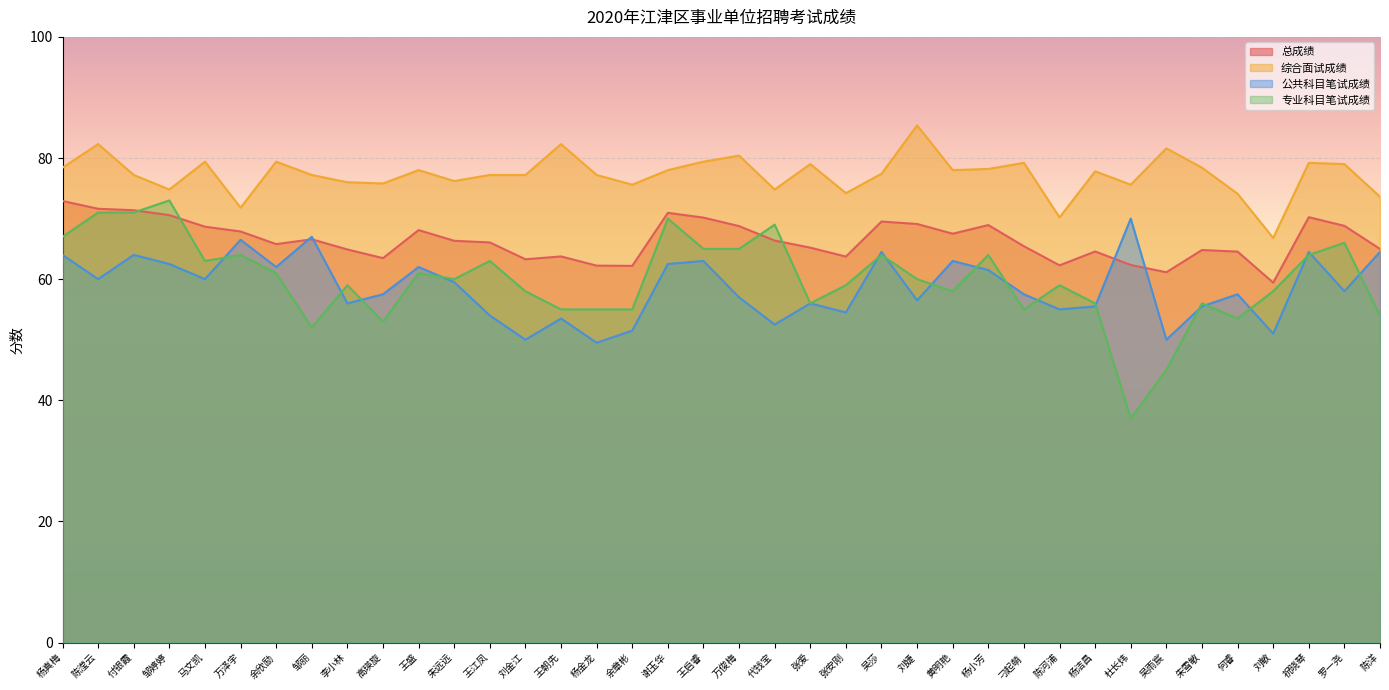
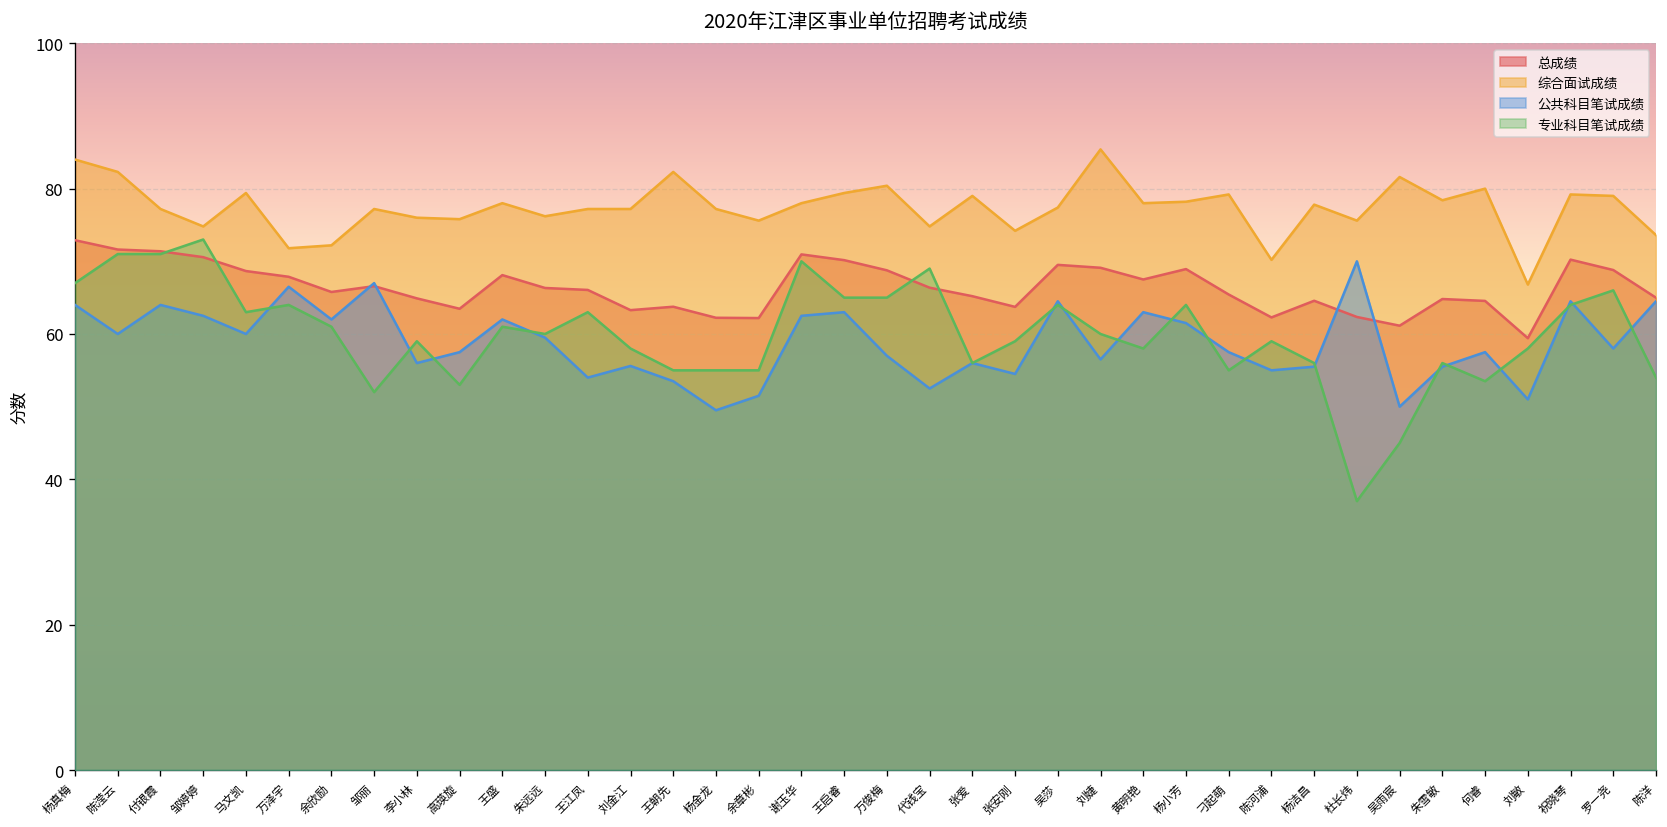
  {
    "总成绩": {
      "杨真梅": 73,
      "陈滢云": 72,
      "邹婷婷": 71,
      "马文凯": 69,
      "万泽宇": 68,
      "余欣励": 66,
      "邹丽": 67,
      "李小林": 65,
      "高瑛旋": 63,
      "王盛": 68,
      "朱远远": 66,
      "王江凤": 66,
      "刘金江": 63,
      "王朝先": 64,
      "杨金龙": 62,
      "余章彬": 62,
      "谢玉华": 71,
      "王启睿": 70,
      "万俊梅": 69,
      "代钱宝": 66,
      "张爱": 65,
      "张安刚": 64,
      "吴莎": 70,
      "刘婕": 69,
      "黄明艳": 68,
      "杨小芳": 69,
      "刁起萌": 65,
      "陈河浦": 62,
      "杨洁昌": 65,
      "杜长炜": 62,
      "吴雨宸": 61,
      "朱雪敏": 65,
      "何睿": 65,
      "刘敏": 59,
      "祝晓琴": 70,
      "罗一尧": 69,
      "陈洋": 65
    },
    "综合面试成绩": {
-     "杨真梅": 78,
+     "杨真梅": 84,
      "陈滢云": 82,
      "付银霞": 77,
      "邹婷婷": 75,
      "马文凯": 79,
      "万泽宇": 72,
-     "余欣励": 79,
+     "余欣励": 72,
      "邹丽": 77,
      "李小林": 76,
      "高瑛旋": 76,
      "王盛": 78,
      "朱远远": 76,
      "王江凤": 77,
      "刘金江": 77,
      "王朝先": 82,
      "杨金龙": 77,
      "余章彬": 76,
      "谢玉华": 78,
      "王启睿": 79,
      "万俊梅": 80,
      "代钱宝": 75,
      "张爱": 79,
      "张安刚": 74,
      "吴莎": 77,
      "刘婕": 85,
      "黄明艳": 78,
      "杨小芳": 78,
      "刁起萌": 79,
      "陈河浦": 70,
      "杨洁昌": 78,
      "杜长炜": 76,
      "吴雨宸": 82,
      "朱雪敏": 78,
-     "何睿": 74,
+     "何睿": 80,
      "刘敏": 67,
      "祝晓琴": 79,
      "罗一尧": 79,
      "陈洋": 74
    },
    "公共科目笔试成绩": {
      "杨真梅": 64,
      "陈滢云": 60,
      "付银霞": 64,
      "邹婷婷": 63,
      "马文凯": 60,
      "万泽宇": 67,
      "余欣励": 62,
      "邹丽": 67,
      "李小林": 56,
      "高瑛旋": 58,
      "王盛": 62,
      "朱远远": 60,
      "王江凤": 54,
-     "刘金江": 50,
+     "刘金江": 56,
      "王朝先": 54,
      "杨金龙": 50,
      "余章彬": 52,
      "谢玉华": 63,
      "王启睿": 63,
      "万俊梅": 57,
      "代钱宝": 53,
      "张安刚": 55,
      "吴莎": 65,
      "刘婕": 57,
      "黄明艳": 63,
      "杨小芳": 62,
      "刁起萌": 58,
      "陈河浦": 55,
      "杨洁昌": 56,
      "杜长炜": 70,
      "吴雨宸": 50,
      "朱雪敏": 56,
      "何睿": 58,
      "刘敏": 51,
      "祝晓琴": 65,
      "罗一尧": 58,
      "陈洋": 65
    },
    "专业科目笔试成绩": {
      "杨真梅": 67,
      "陈滢云": 71,
      "邹婷婷": 73,
      "马文凯": 63,
      "万泽宇": 64,
      "余欣励": 61,
      "邹丽": 52,
      "李小林": 59,
      "高瑛旋": 53,
      "王盛": 61,
      "朱远远": 60,
      "王江凤": 63,
      "刘金江": 58,
      "王朝先": 55,
      "杨金龙": 55,
      "余章彬": 55,
      "谢玉华": 70,
      "王启睿": 65,
      "万俊梅": 65,
      "代钱宝": 69,
      "张安刚": 59,
      "吴莎": 64,
      "刘婕": 60,
      "黄明艳": 58,
      "杨小芳": 64,
      "刁起萌": 55,
      "陈河浦": 59,
      "杨洁昌": 56,
      "杜长炜": 37,
      "吴雨宸": 45,
      "朱雪敏": 56,
      "何睿": 54,
      "刘敏": 58,
      "祝晓琴": 64,
      "罗一尧": 66,
      "陈洋": 54
    }
  }
